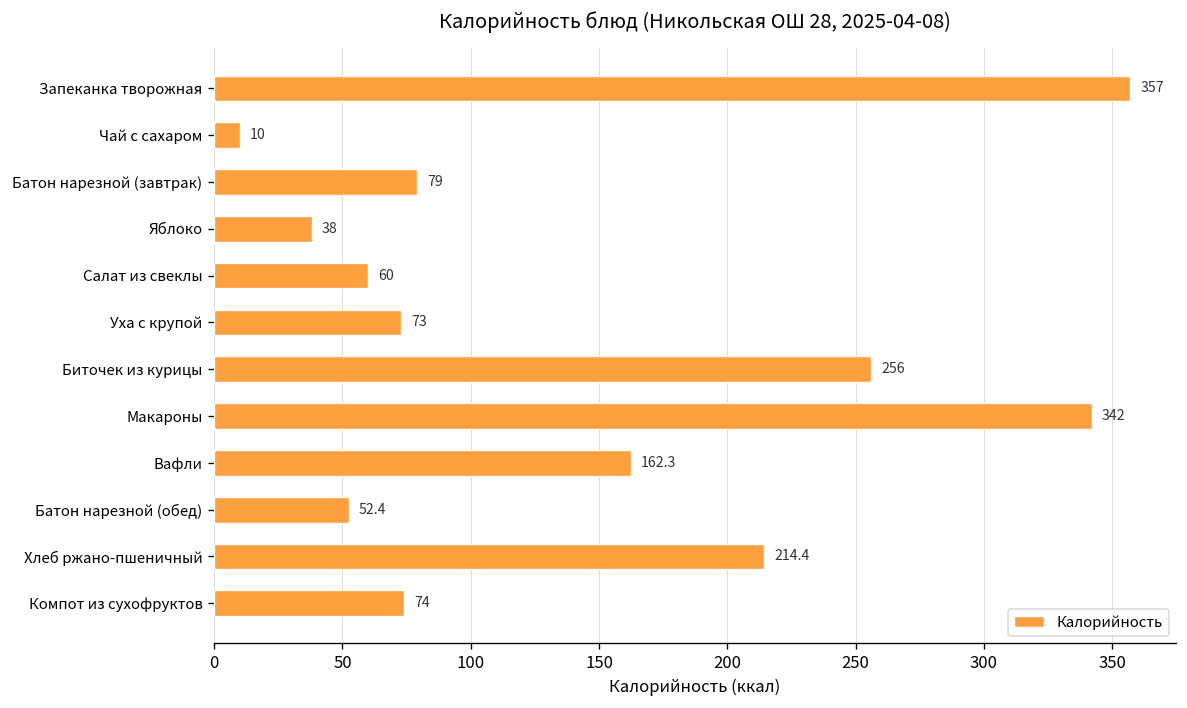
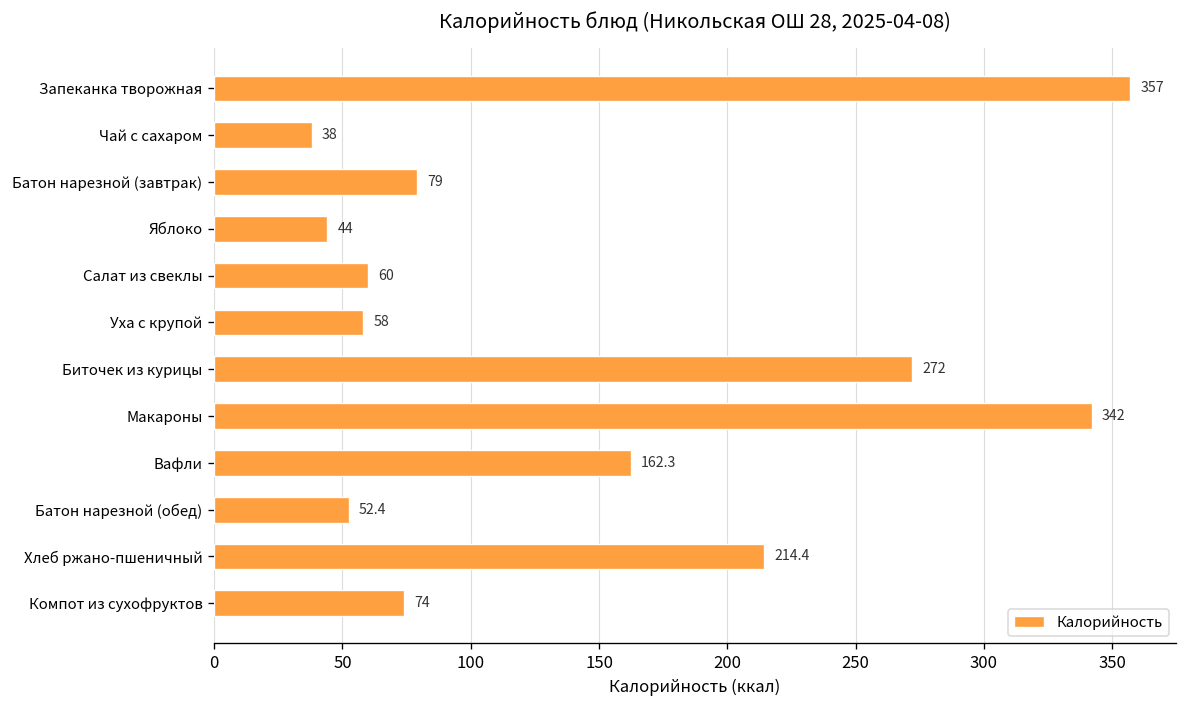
  {
    "Запеканка творожная": 357,
-   "Чай с сахаром": 10,
+   "Чай с сахаром": 38,
    "Батон нарезной (завтрак)": 79,
-   "Яблоко": 38,
+   "Яблоко": 44,
    "Салат из свеклы": 60,
-   "Уха с крупой": 73,
-   "Биточек из курицы": 256,
+   "Уха с крупой": 58,
+   "Биточек из курицы": 272,
    "Макароны": 342,
    "Вафли": 162.3,
    "Батон нарезной (обед)": 52.4,
    "Хлеб ржано-пшеничный": 214.4,
    "Компот из сухофруктов": 74
  }
